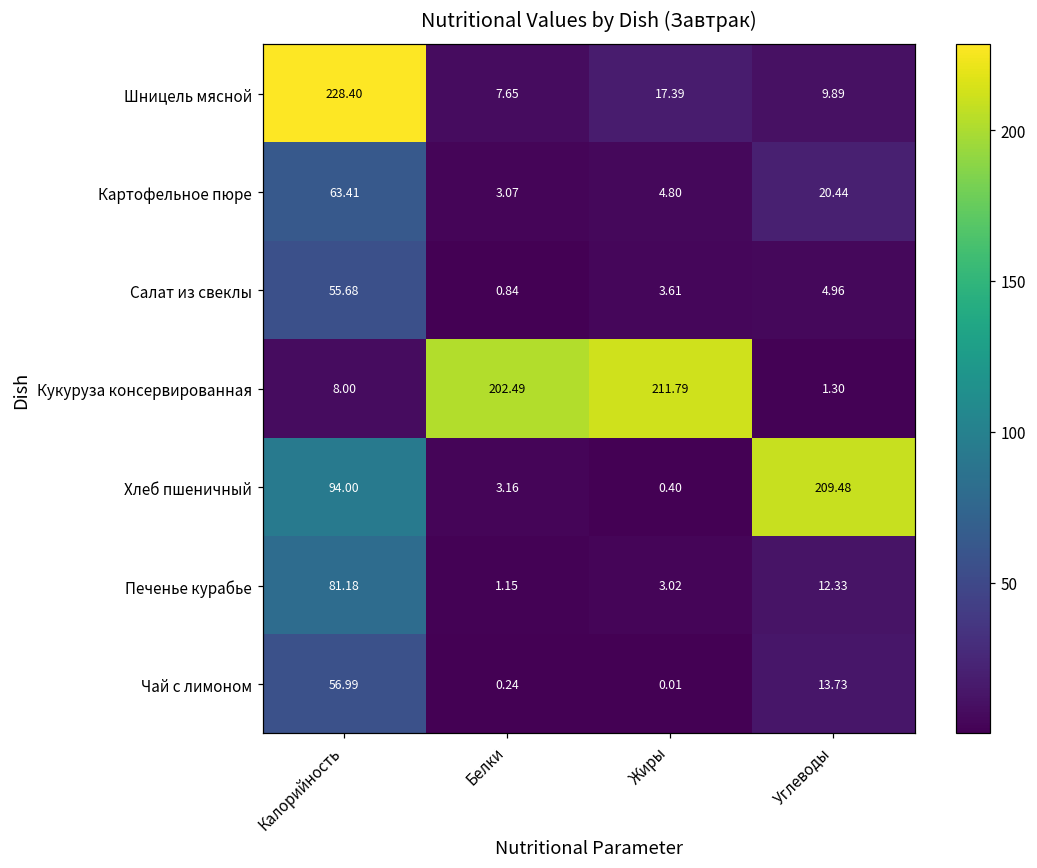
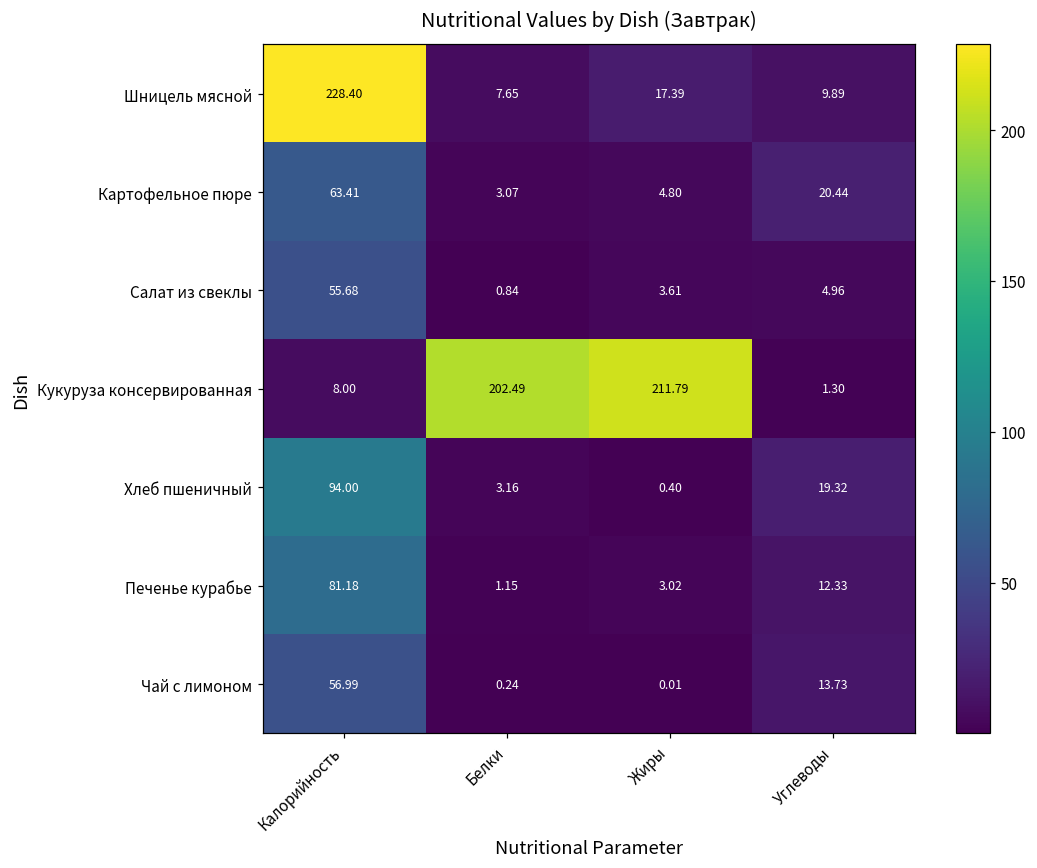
  {
    "Шницель мясной": {
      "Калорийность": 228.40,
      "Белки": 7.65,
      "Жиры": 17.39,
      "Углеводы": 9.89
    },
    "Картофельное пюре": {
      "Калорийность": 63.41,
      "Белки": 3.07,
      "Жиры": 4.80,
      "Углеводы": 20.44
    },
    "Салат из свеклы": {
      "Калорийность": 55.68,
      "Белки": 0.84,
      "Жиры": 3.61,
      "Углеводы": 4.96
    },
    "Кукуруза консервированная": {
      "Калорийность": 8.00,
      "Белки": 202.49,
      "Жиры": 211.79,
      "Углеводы": 1.30
    },
    "Хлеб пшеничный": {
      "Калорийность": 94.00,
      "Белки": 3.16,
      "Жиры": 0.40,
-     "Углеводы": 209.48
+     "Углеводы": 19.32
    },
    "Печенье курабье": {
      "Калорийность": 81.18,
      "Белки": 1.15,
      "Жиры": 3.02,
      "Углеводы": 12.33
    },
    "Чай с лимоном": {
      "Калорийность": 56.99,
      "Белки": 0.24,
      "Жиры": 0.01,
      "Углеводы": 13.73
    }
  }
